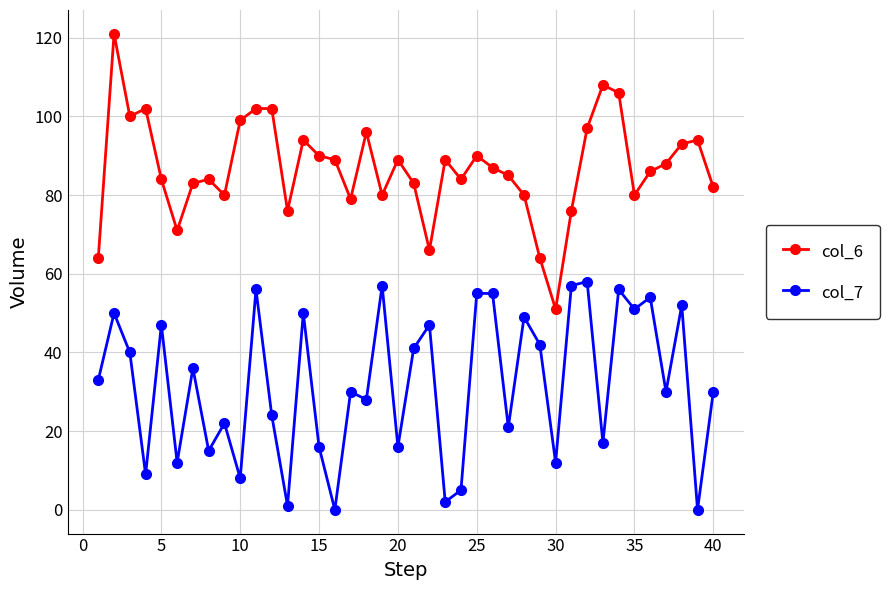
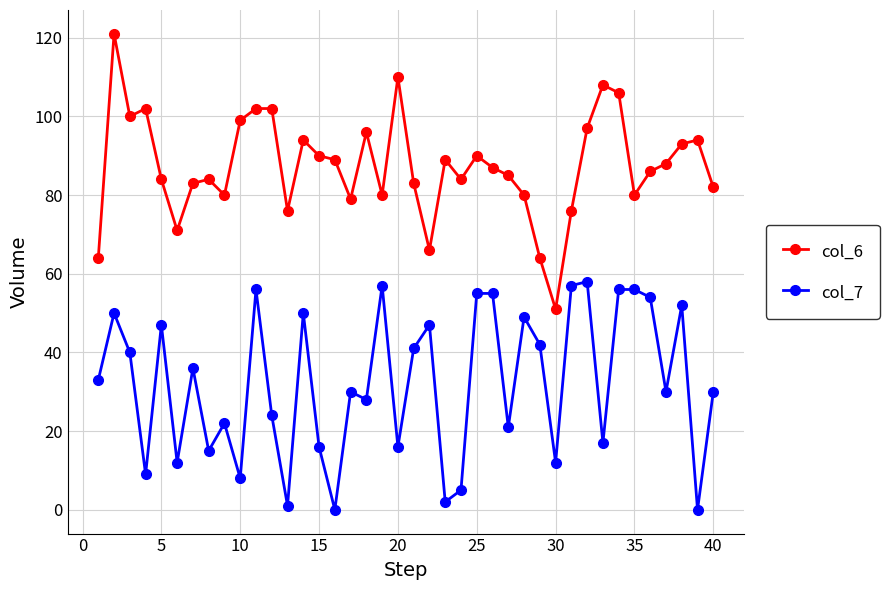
  {
    "col_6": {
      "5": 84,
      "10": 99,
      "15": 90,
-     "20": 89,
+     "20": 110,
      "25": 90,
      "30": 51,
      "35": 80,
      "40": 82
    },
    "col_7": {
      "5": 47,
      "10": 8,
      "15": 16,
      "20": 16,
      "25": 55,
      "30": 12,
-     "35": 51,
+     "35": 56,
      "40": 30
    }
  }
